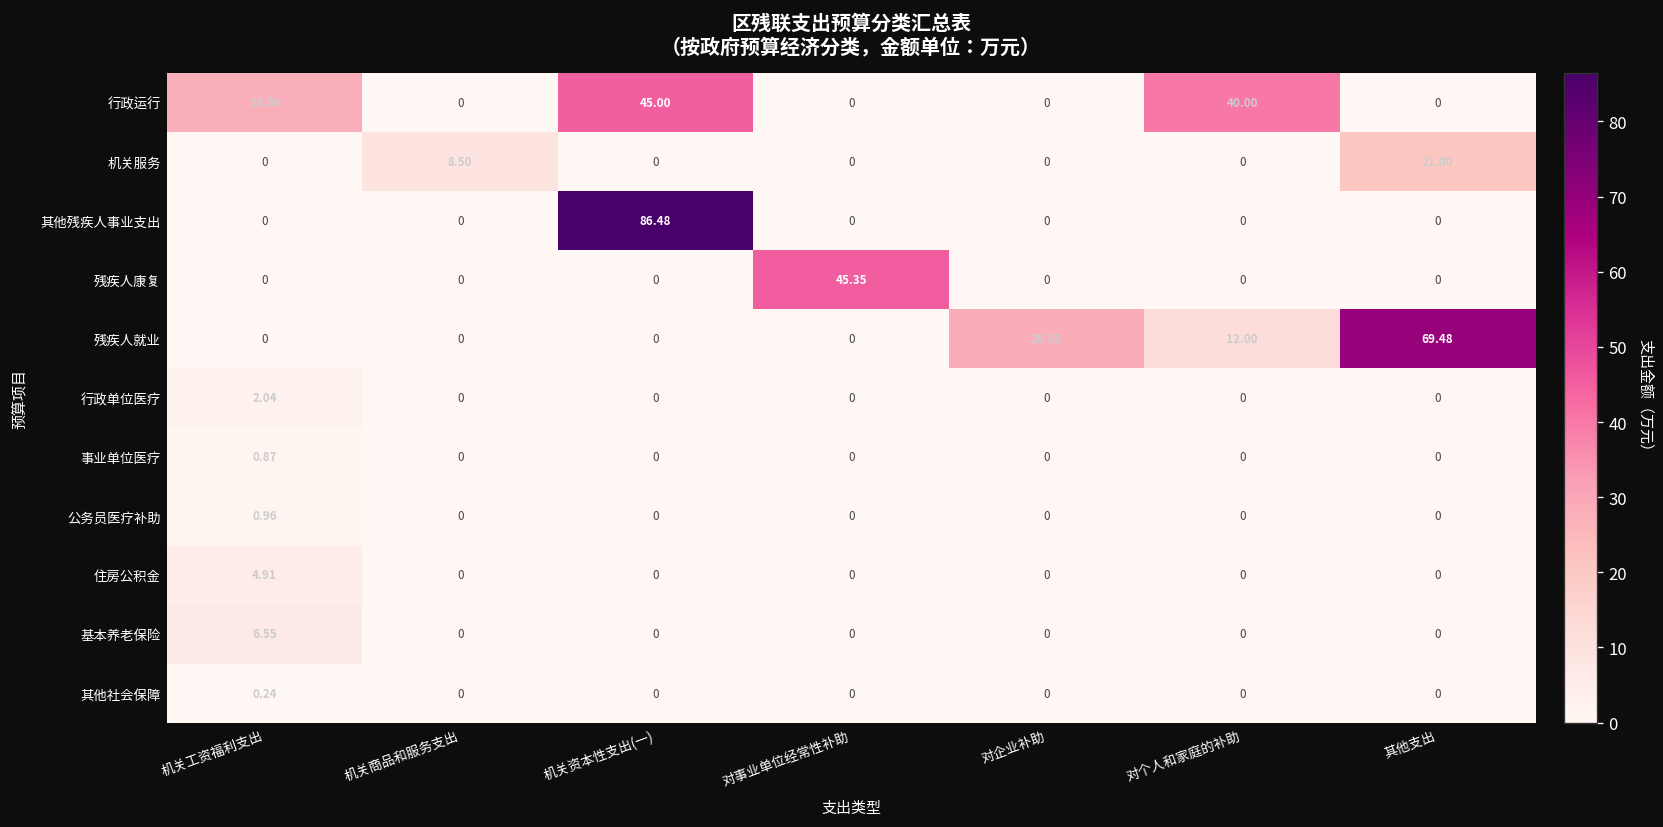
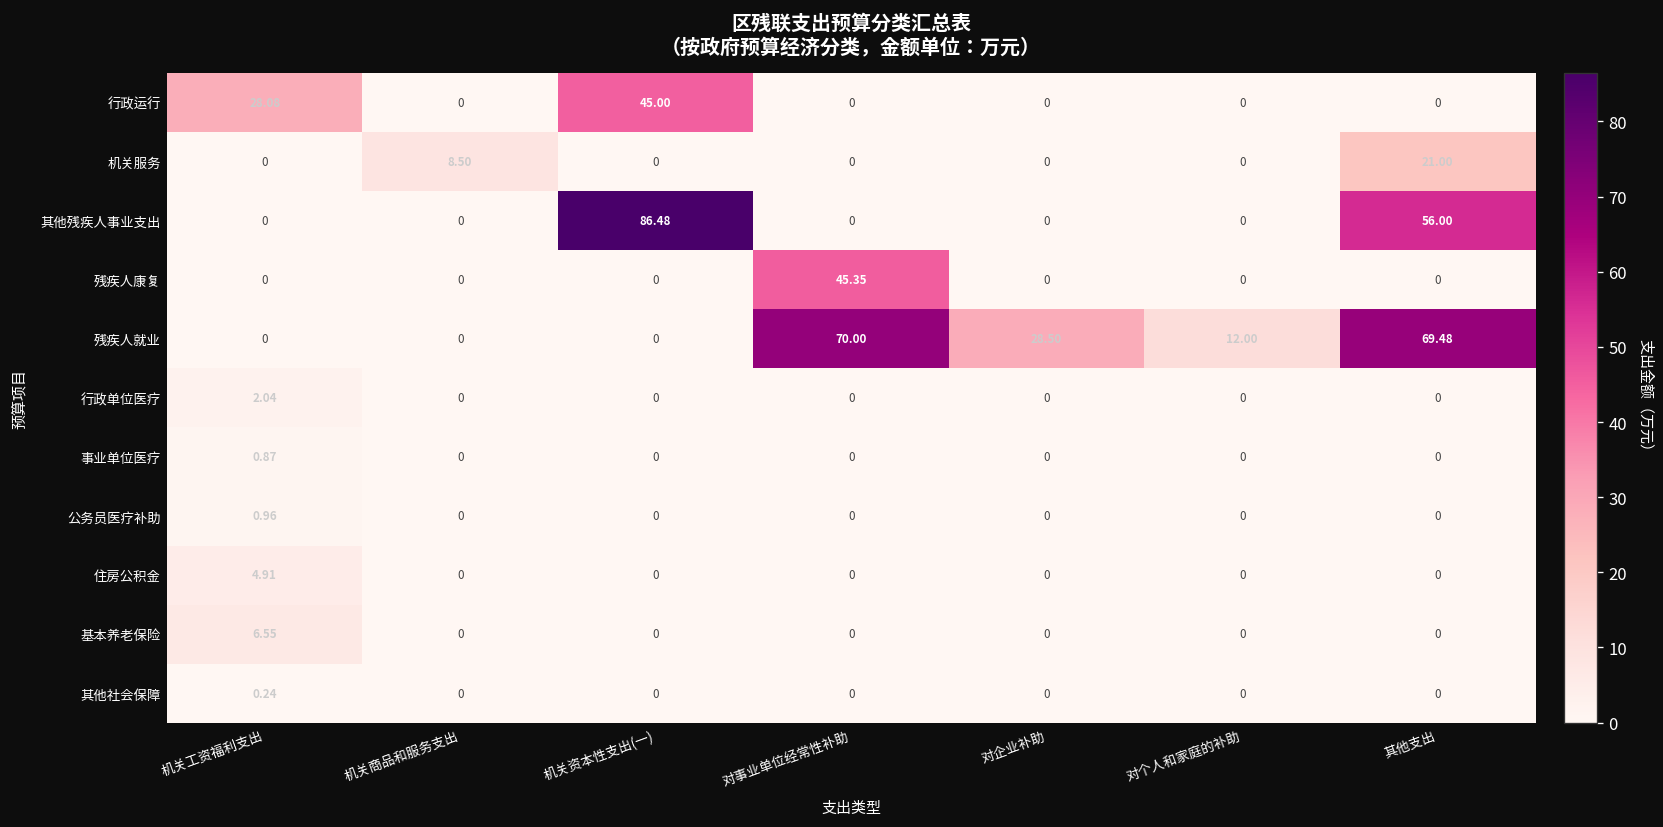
  {
    "行政运行": {
      "机关商品和服务支出": 0,
      "机关资本性支出(一)": 45.00,
      "对事业单位经常性补助": 0,
      "对企业补助": 0,
-     "对个人和家庭的补助": 40.00,
+     "对个人和家庭的补助": 0,
      "其他支出": 0
    },
    "机关服务": {
      "机关工资福利支出": 0,
      "机关商品和服务支出": 8.50,
      "机关资本性支出(一)": 0,
      "对事业单位经常性补助": 0,
      "对企业补助": 0,
      "对个人和家庭的补助": 0,
      "其他支出": 21.00
    },
    "其他残疾人事业支出": {
      "机关工资福利支出": 0,
      "机关商品和服务支出": 0,
      "机关资本性支出(一)": 86.48,
      "对事业单位经常性补助": 0,
      "对企业补助": 0,
      "对个人和家庭的补助": 0,
-     "其他支出": 0
+     "其他支出": 56.00
    },
    "残疾人康复": {
      "机关工资福利支出": 0,
      "机关商品和服务支出": 0,
      "机关资本性支出(一)": 0,
      "对事业单位经常性补助": 45.35,
      "对企业补助": 0,
      "对个人和家庭的补助": 0,
      "其他支出": 0
    },
    "残疾人就业": {
      "机关工资福利支出": 0,
      "机关商品和服务支出": 0,
      "机关资本性支出(一)": 0,
-     "对事业单位经常性补助": 0,
+     "对事业单位经常性补助": 70.00,
      "对个人和家庭的补助": 12.00,
      "其他支出": 69.48
    },
    "行政单位医疗": {
      "机关工资福利支出": 2.04,
      "机关商品和服务支出": 0,
      "机关资本性支出(一)": 0,
      "对事业单位经常性补助": 0,
      "对企业补助": 0,
      "对个人和家庭的补助": 0,
      "其他支出": 0
    },
    "事业单位医疗": {
      "机关工资福利支出": 0.87,
      "机关商品和服务支出": 0,
      "机关资本性支出(一)": 0,
      "对事业单位经常性补助": 0,
      "对企业补助": 0,
      "对个人和家庭的补助": 0,
      "其他支出": 0
    },
    "公务员医疗补助": {
      "机关工资福利支出": 0.96,
      "机关商品和服务支出": 0,
      "机关资本性支出(一)": 0,
      "对事业单位经常性补助": 0,
      "对企业补助": 0,
      "对个人和家庭的补助": 0,
      "其他支出": 0
    },
    "住房公积金": {
      "机关工资福利支出": 4.91,
      "机关商品和服务支出": 0,
      "机关资本性支出(一)": 0,
      "对事业单位经常性补助": 0,
      "对企业补助": 0,
      "对个人和家庭的补助": 0,
      "其他支出": 0
    },
    "基本养老保险": {
      "机关工资福利支出": 6.55,
      "机关商品和服务支出": 0,
      "机关资本性支出(一)": 0,
      "对事业单位经常性补助": 0,
      "对企业补助": 0,
      "对个人和家庭的补助": 0,
      "其他支出": 0
    },
    "其他社会保障": {
      "机关工资福利支出": 0.24,
      "机关商品和服务支出": 0,
      "机关资本性支出(一)": 0,
      "对事业单位经常性补助": 0,
      "对企业补助": 0,
      "对个人和家庭的补助": 0,
      "其他支出": 0
    }
  }
